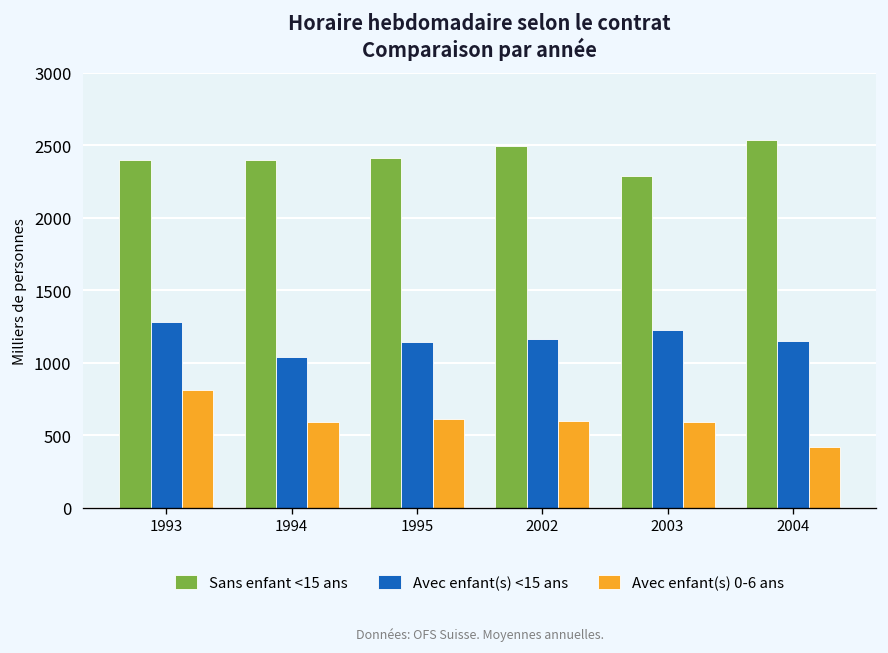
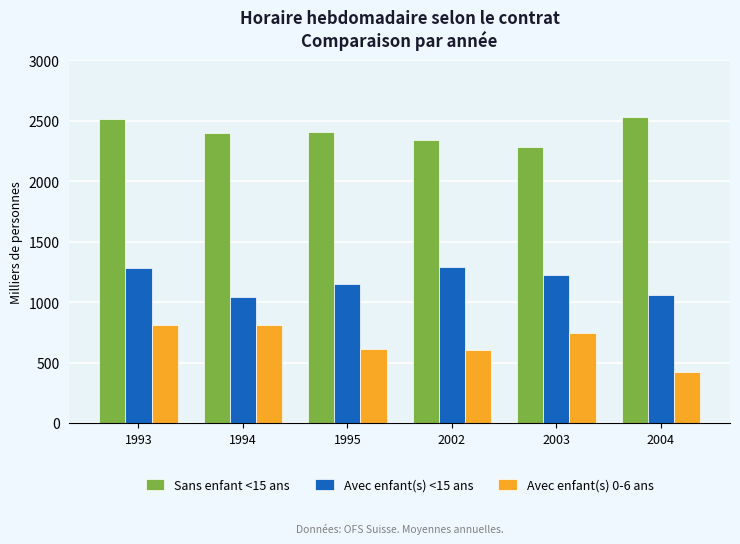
  {
    "Sans enfant <15 ans": {
-     "1993": 2400,
+     "1993": 2510,
      "1994": 2400,
      "1995": 2410,
-     "2002": 2490,
+     "2002": 2350,
      "2003": 2290,
      "2004": 2530
    },
    "Avec enfant(s) <15 ans": {
      "1993": 1280,
      "1994": 1040,
      "1995": 1150,
-     "2002": 1170,
+     "2002": 1300,
      "2003": 1230,
-     "2004": 1150
+     "2004": 1060
    },
    "Avec enfant(s) 0-6 ans": {
      "1993": 810,
-     "1994": 590,
+     "1994": 810,
      "1995": 610,
      "2002": 600,
-     "2003": 600,
+     "2003": 740,
      "2004": 420
    }
  }
